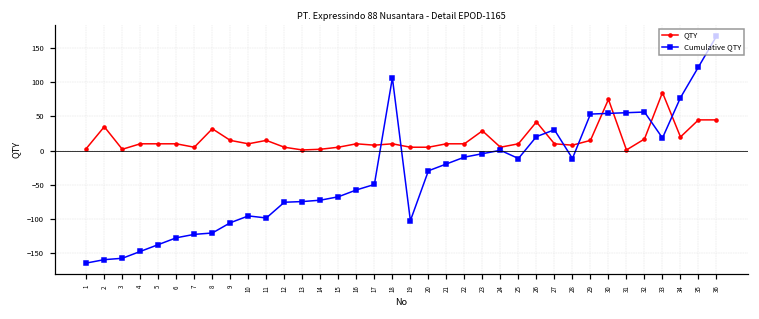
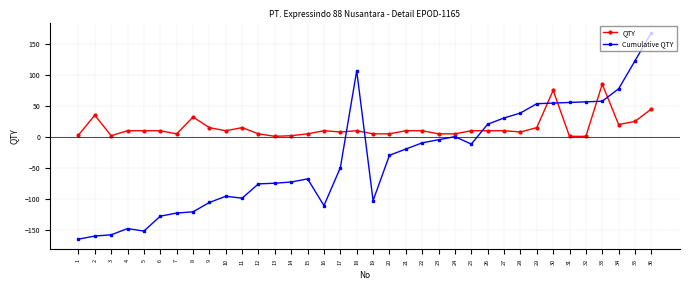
  {
    "QTY": {
      "1": 0,
      "2": 40,
      "3": 0,
      "4": 10,
      "5": 10,
      "6": 10,
      "7": 10,
      "8": 30,
      "9": 20,
      "10": 10,
      "11": 20,
      "12": 10,
      "13": 0,
      "14": 0,
      "15": 10,
      "16": 10,
      "17": 10,
      "18": 10,
      "19": 10,
      "20": 10,
      "21": 10,
      "22": 10,
-     "23": 30,
+     "23": 10,
      "24": 10,
      "25": 10,
-     "26": 40,
+     "26": 10,
      "27": 10,
      "28": 10,
      "29": 20,
      "30": 80,
      "31": 0,
-     "32": 20,
+     "32": 0,
      "33": 90,
      "34": 20,
-     "35": 50,
+     "35": 30,
      "36": 50
    },
    "Cumulative QTY": {
      "1": -160,
      "2": -160,
      "3": -160,
      "4": -150,
-     "5": -140,
+     "5": -150,
      "6": -130,
      "7": -120,
      "8": -120,
      "9": -110,
      "10": -100,
      "11": -100,
      "12": -80,
      "13": -70,
      "14": -70,
      "15": -70,
-     "16": -60,
+     "16": -110,
      "17": -50,
      "18": 110,
      "19": -100,
      "20": -30,
      "21": -20,
      "22": -10,
      "23": 0,
      "24": 0,
      "25": -10,
      "26": 20,
      "27": 30,
-     "28": -10,
+     "28": 40,
      "29": 50,
      "30": 50,
      "31": 60,
      "32": 60,
-     "33": 20,
+     "33": 60,
      "34": 80,
      "35": 120
    }
  }
